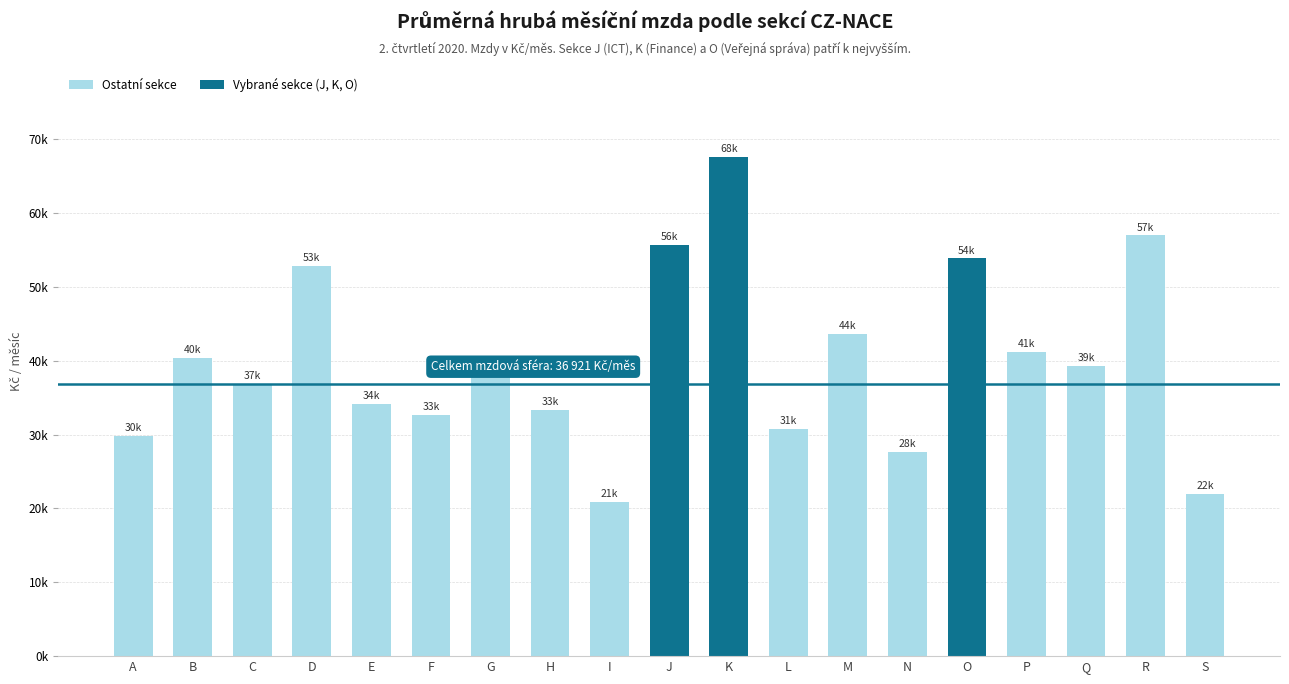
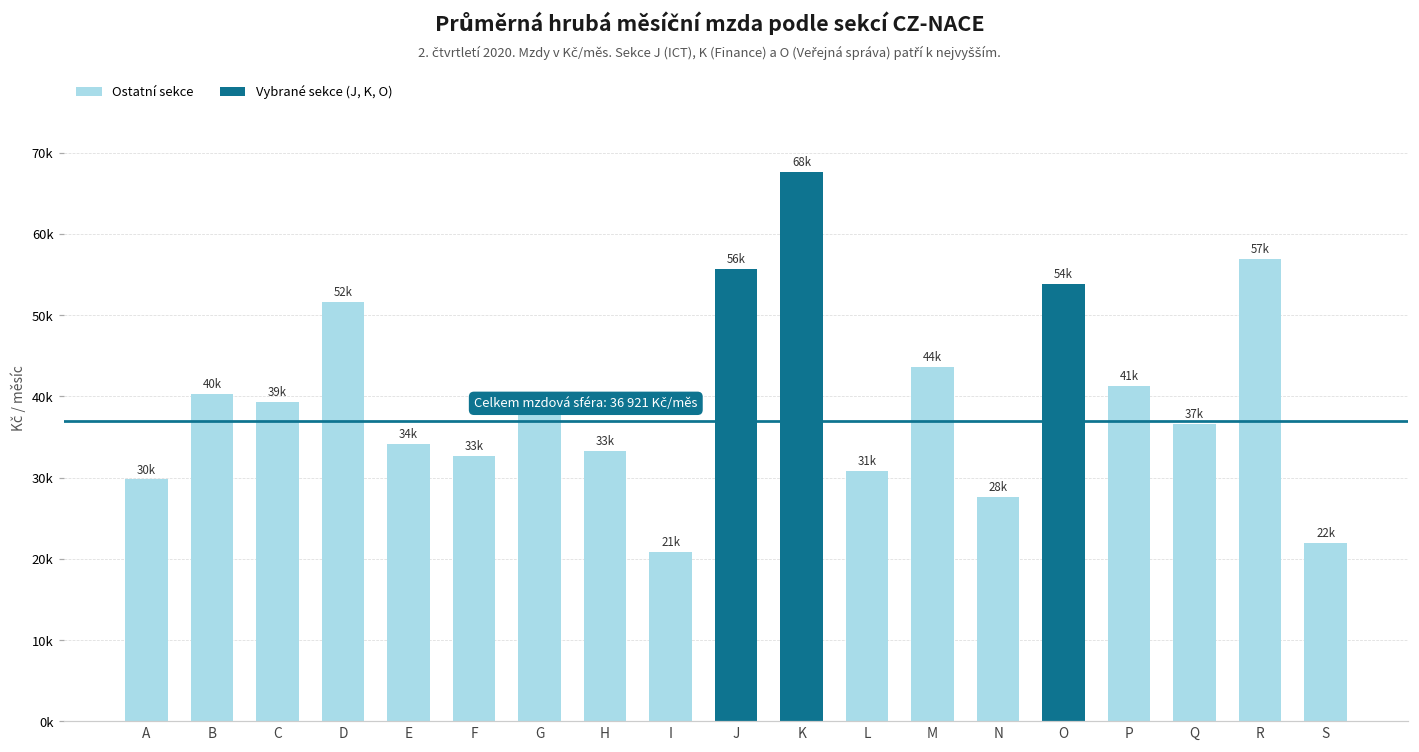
  {
    "A": "30k",
    "B": "40k",
-   "C": "37k",
-   "D": "53k",
+   "C": "39k",
+   "D": "52k",
    "E": "34k",
    "F": "33k",
    "H": "33k",
    "I": "21k",
    "J": "56k",
    "K": "68k",
    "L": "31k",
    "M": "44k",
    "N": "28k",
    "O": "54k",
    "P": "41k",
-   "Q": "39k",
+   "Q": "37k",
    "R": "57k",
    "S": "22k"
  }
